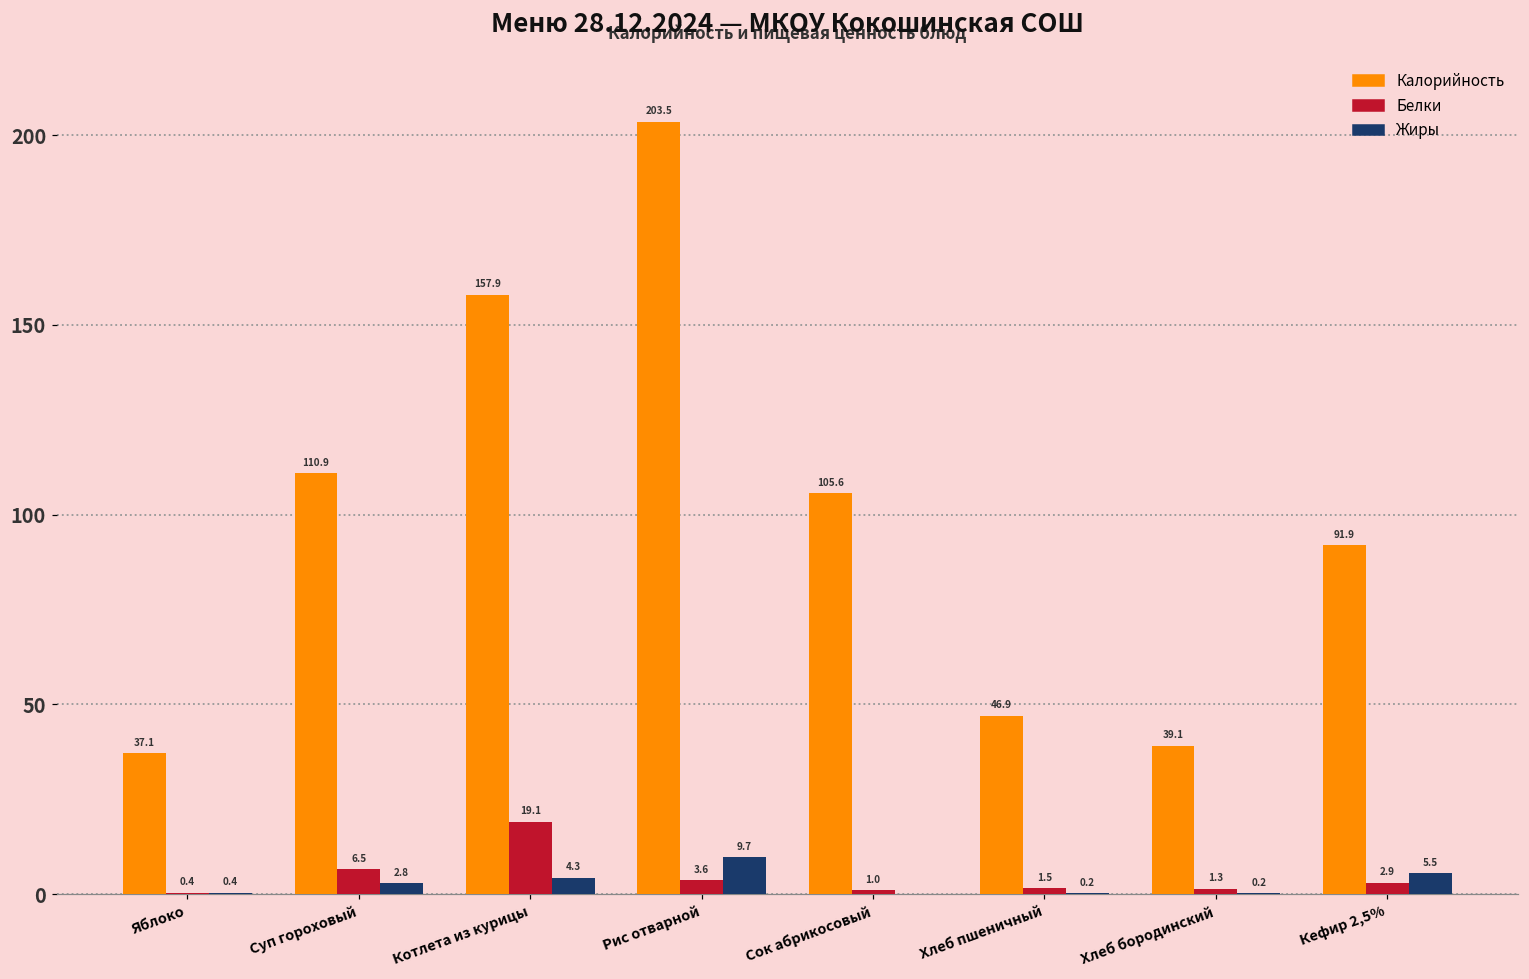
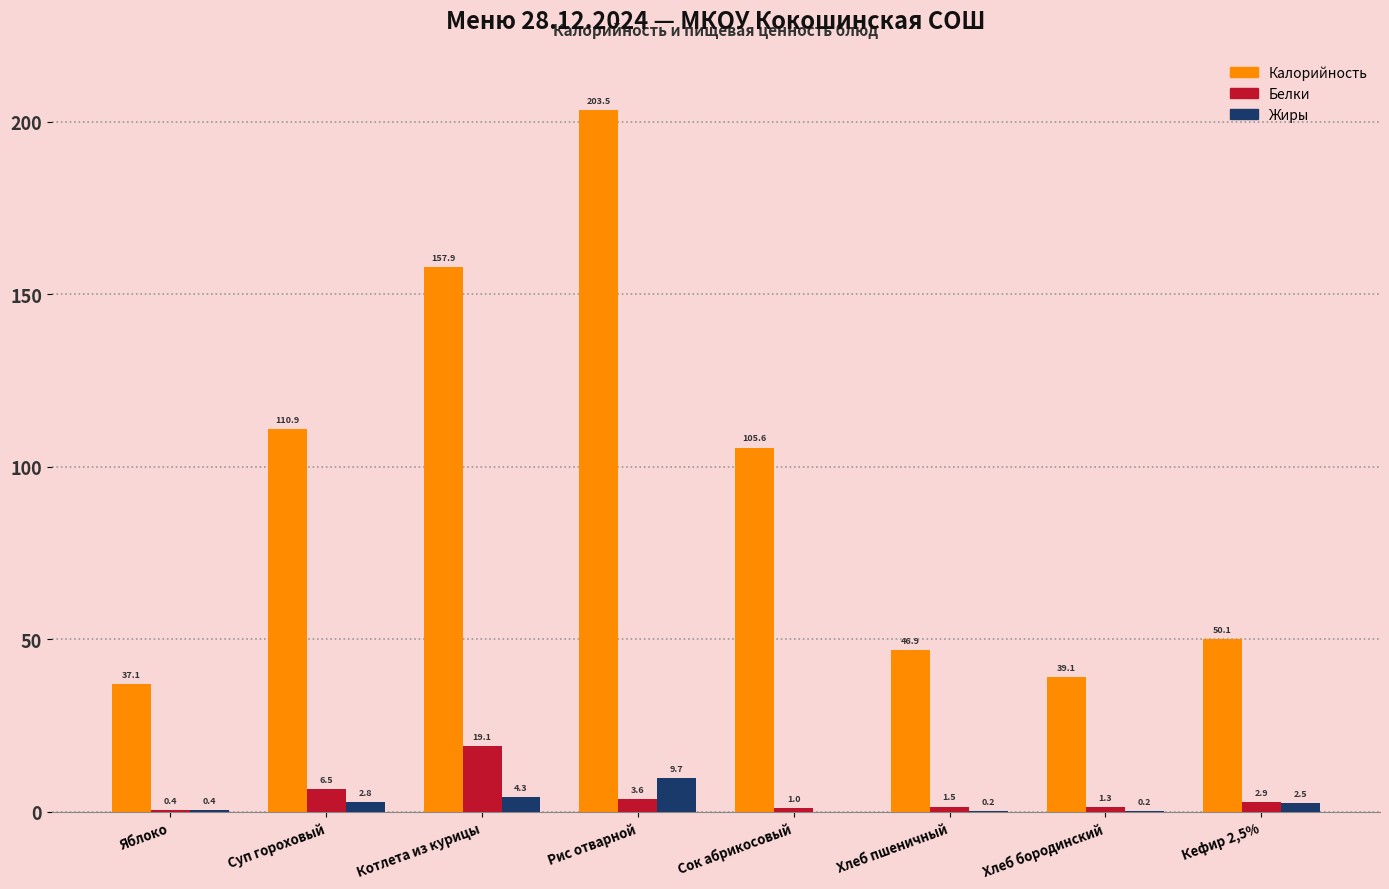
  {
    "Калорийность": {
      "Яблоко": 37.1,
      "Суп гороховый": 110.9,
      "Котлета из курицы": 157.9,
      "Рис отварной": 203.5,
      "Сок абрикосовый": 105.6,
      "Хлеб пшеничный": 46.9,
      "Хлеб бородинский": 39.1,
-     "Кефир 2,5%": 91.9
+     "Кефир 2,5%": 50.1
    },
    "Белки": {
      "Яблоко": 0.4,
      "Суп гороховый": 6.5,
      "Котлета из курицы": 19.1,
      "Рис отварной": 3.6,
      "Сок абрикосовый": 1.0,
      "Хлеб пшеничный": 1.5,
      "Хлеб бородинский": 1.3,
      "Кефир 2,5%": 2.9
    },
    "Жиры": {
      "Яблоко": 0.4,
      "Суп гороховый": 2.8,
      "Котлета из курицы": 4.3,
      "Рис отварной": 9.7,
      "Хлеб пшеничный": 0.2,
      "Хлеб бородинский": 0.2,
-     "Кефир 2,5%": 5.5
+     "Кефир 2,5%": 2.5
    }
  }
